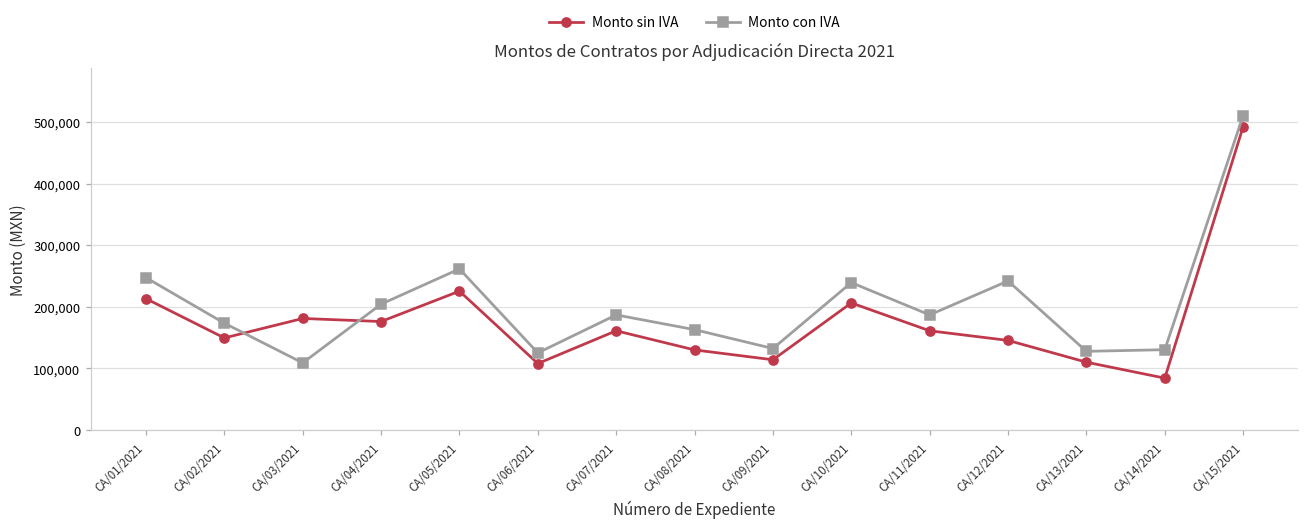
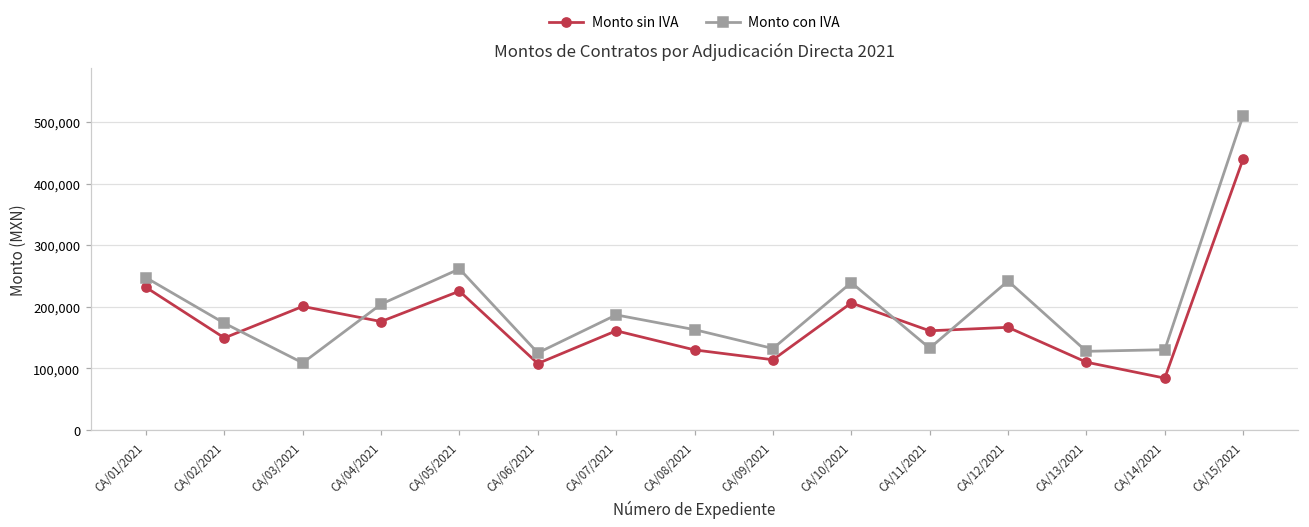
  {
    "Monto sin IVA": {
-     "CA/01/2021": "210,000",
+     "CA/01/2021": "230,000",
      "CA/02/2021": "150,000",
-     "CA/03/2021": "180,000",
+     "CA/03/2021": "200,000",
      "CA/04/2021": "180,000",
      "CA/05/2021": "230,000",
      "CA/06/2021": "110,000",
      "CA/07/2021": "160,000",
      "CA/08/2021": "130,000",
      "CA/09/2021": "110,000",
      "CA/10/2021": "210,000",
      "CA/11/2021": "160,000",
-     "CA/12/2021": "150,000",
+     "CA/12/2021": "170,000",
      "CA/13/2021": "110,000",
      "CA/14/2021": "80,000",
-     "CA/15/2021": "490,000"
+     "CA/15/2021": "440,000"
    },
    "Monto con IVA": {
      "CA/01/2021": "250,000",
      "CA/02/2021": "170,000",
      "CA/03/2021": "110,000",
      "CA/04/2021": "200,000",
      "CA/05/2021": "260,000",
      "CA/06/2021": "130,000",
      "CA/07/2021": "190,000",
      "CA/08/2021": "160,000",
      "CA/09/2021": "130,000",
      "CA/10/2021": "240,000",
-     "CA/11/2021": "190,000",
+     "CA/11/2021": "130,000",
      "CA/12/2021": "240,000",
      "CA/13/2021": "130,000",
      "CA/14/2021": "130,000",
      "CA/15/2021": "510,000"
    }
  }
